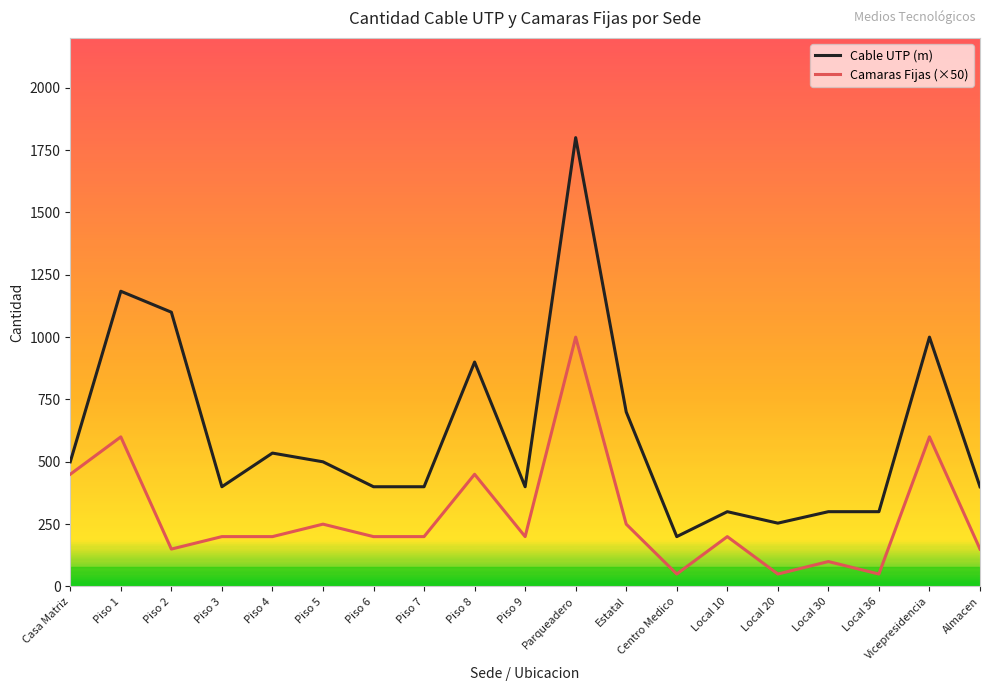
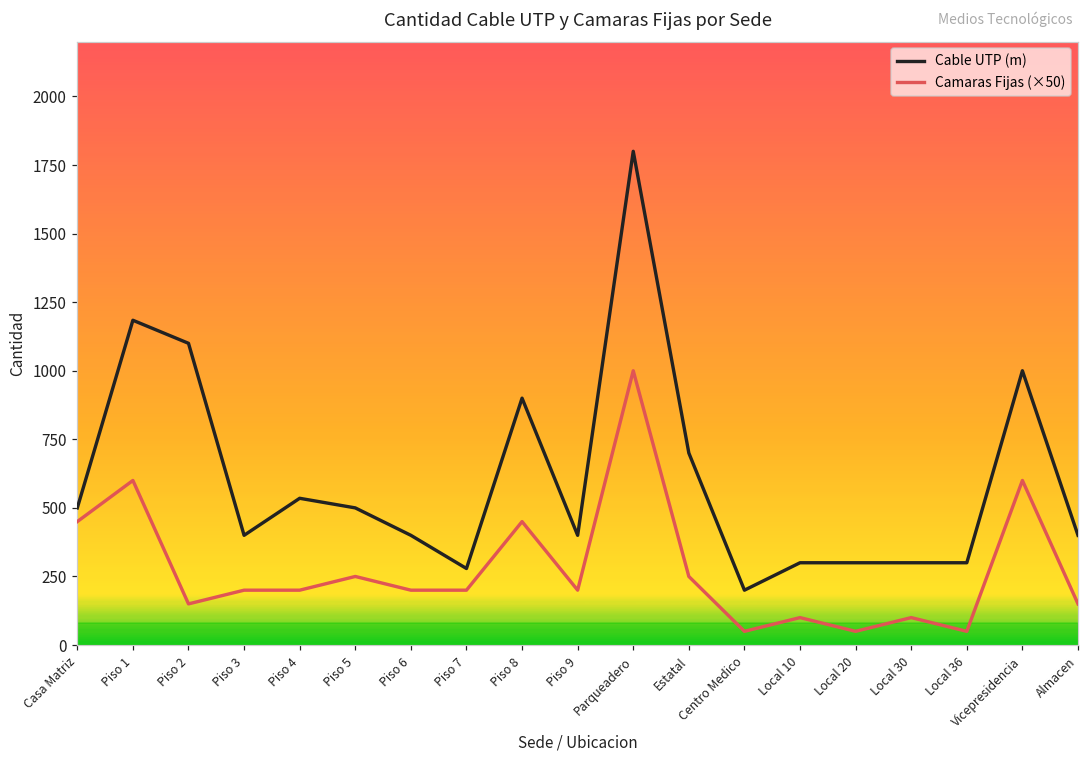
  {
    "Cable UTP (m)": {
      "Casa Matriz": 500,
      "Piso 1": 1180,
      "Piso 2": 1100,
      "Piso 3": 400,
      "Piso 4": 540,
      "Piso 5": 500,
      "Piso 6": 400,
-     "Piso 7": 400,
+     "Piso 7": 280,
      "Piso 8": 900,
      "Piso 9": 400,
      "Parqueadero": 1800,
      "Estatal": 700,
      "Centro Medico": 200,
      "Local 10": 300,
-     "Local 20": 250,
+     "Local 20": 300,
      "Local 30": 300,
      "Local 36": 300,
      "Vicepresidencia": 1000,
      "Almacen": 400
    },
    "Camaras Fijas (×50)": {
      "Casa Matriz": 450,
      "Piso 1": 600,
      "Piso 2": 150,
      "Piso 3": 200,
      "Piso 4": 200,
      "Piso 5": 250,
      "Piso 6": 200,
      "Piso 7": 200,
      "Piso 8": 450,
      "Piso 9": 200,
      "Parqueadero": 1000,
      "Estatal": 250,
      "Centro Medico": 50,
-     "Local 10": 200,
+     "Local 10": 100,
      "Local 20": 50,
      "Local 30": 100,
      "Local 36": 50,
      "Vicepresidencia": 600,
      "Almacen": 150
    }
  }
